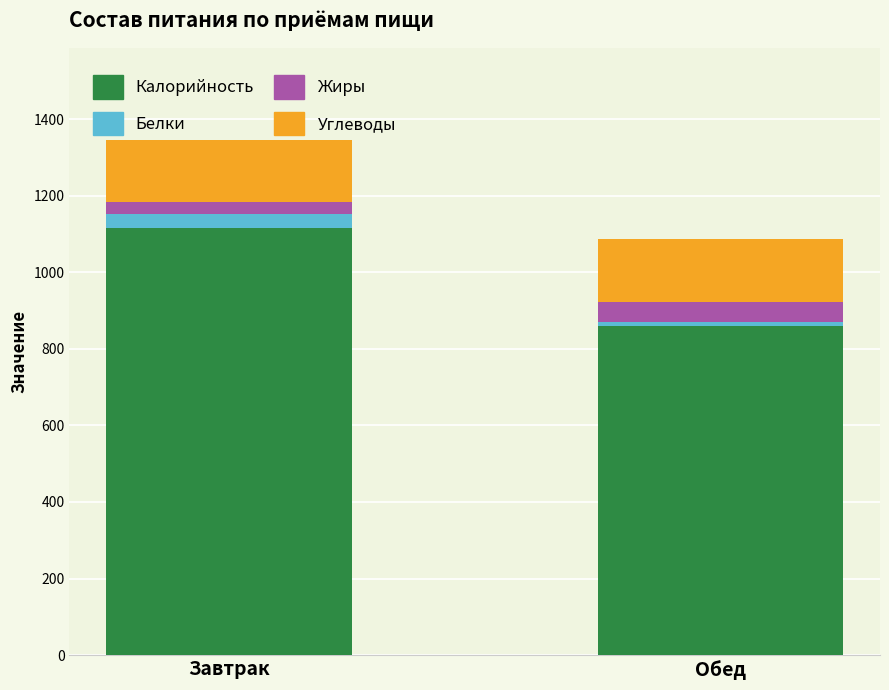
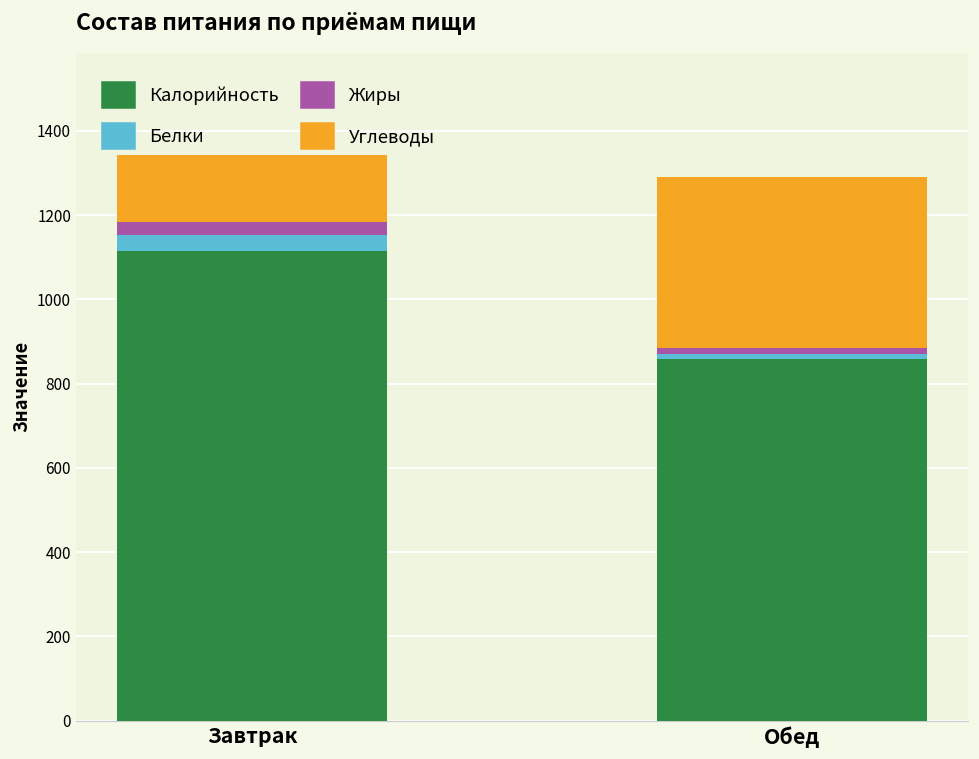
  {
    "Калорийность": {
      "Завтрак": 1120,
      "Обед": 860
    },
    "Белки": {
      "Завтрак": 40,
      "Обед": 10
    },
    "Жиры": {
      "Завтрак": 30,
-     "Обед": 50
+     "Обед": 10
    },
    "Углеводы": {
      "Завтрак": 160,
-     "Обед": 160
+     "Обед": 410
    }
  }
